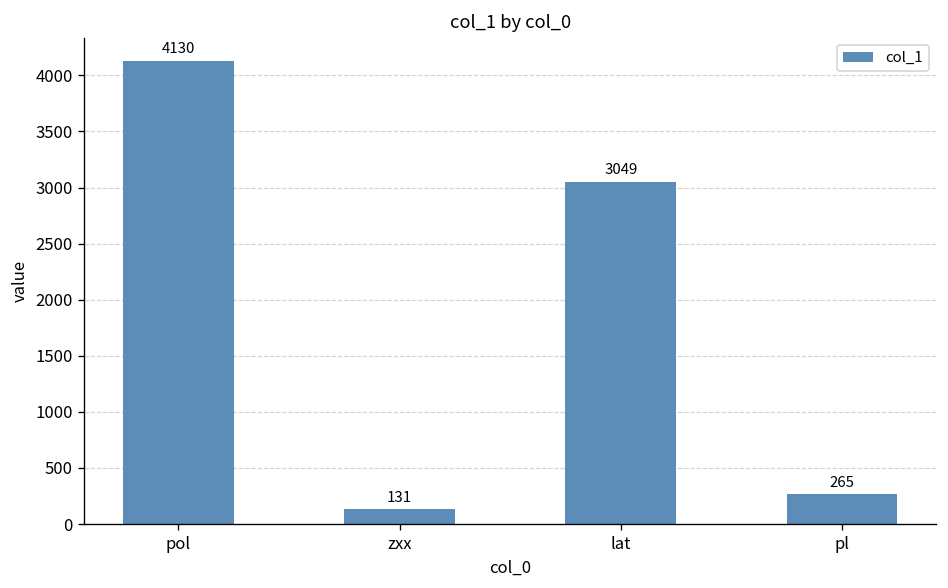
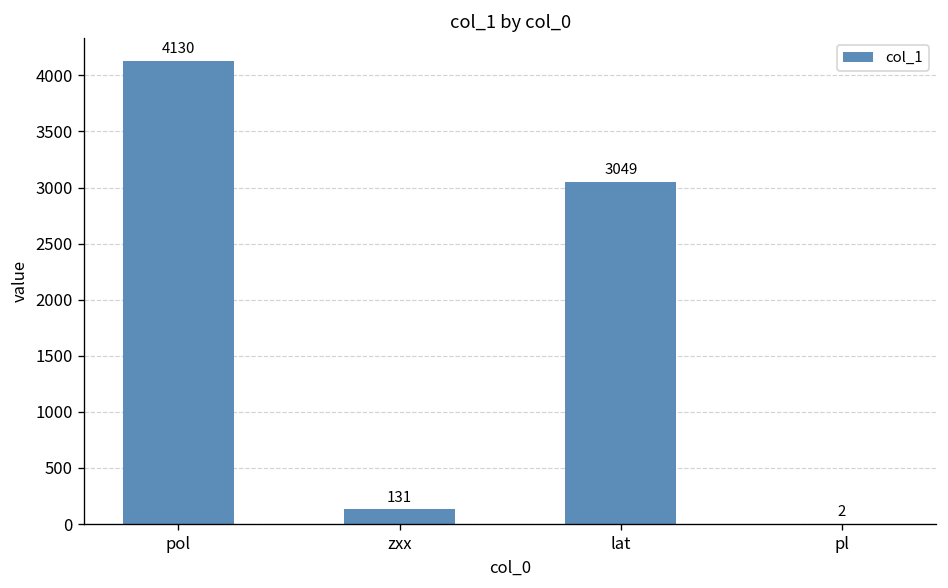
  {
    "pol": 4130,
    "zxx": 131,
    "lat": 3049,
-   "pl": 265
+   "pl": 2
  }
